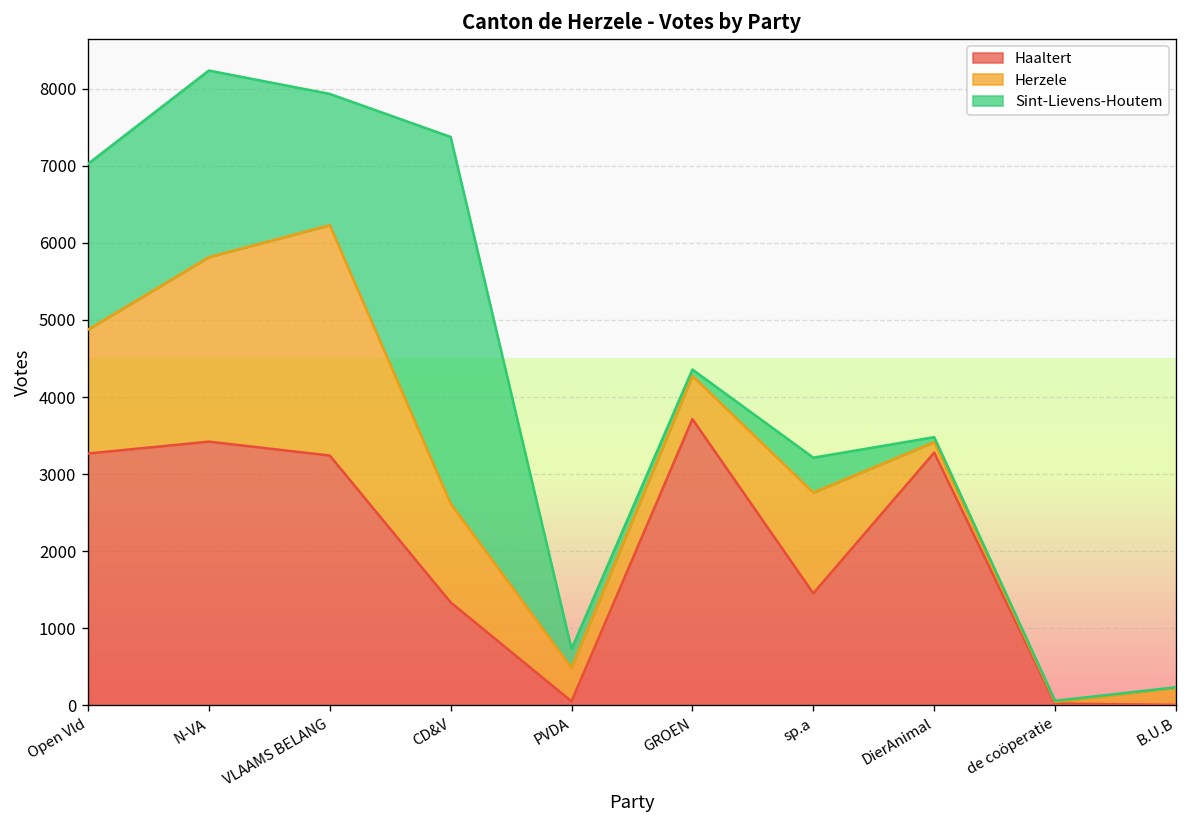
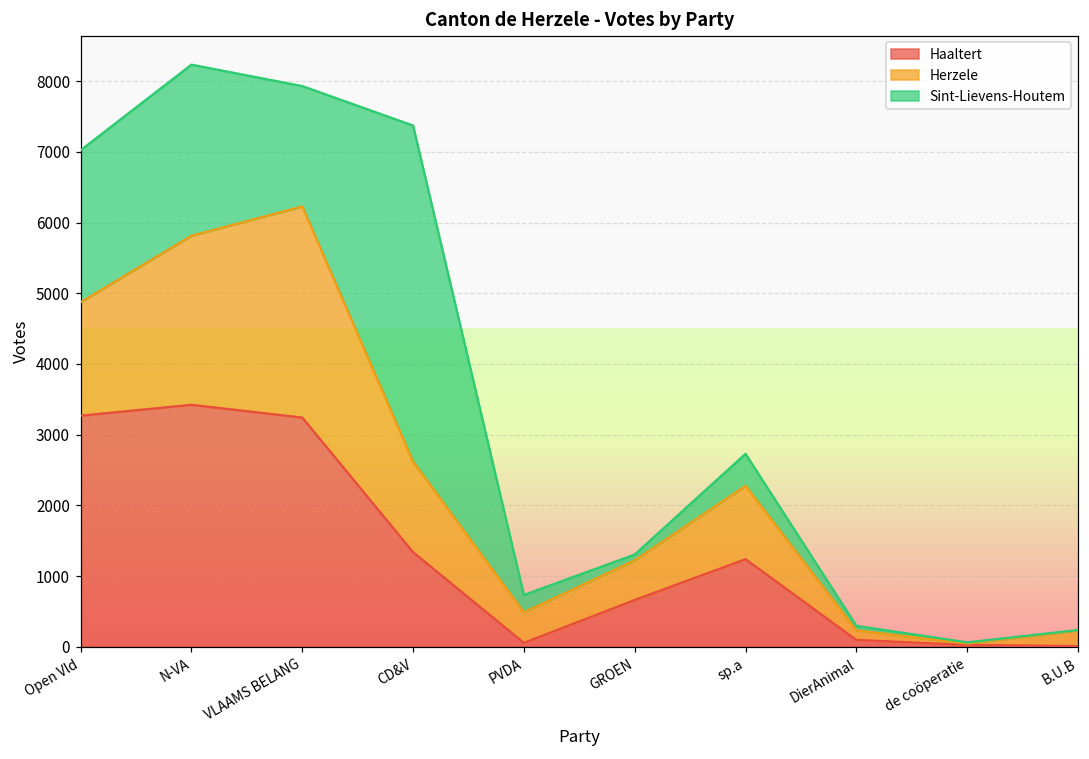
  {
    "Haaltert": {
      "Open Vld": 3300,
      "N-VA": 3400,
      "VLAAMS BELANG": 3200,
      "CD&V": 1300,
      "PVDA": 100,
-     "GROEN": 3700,
-     "sp.a": 1500,
-     "DierAnimal": 3300,
+     "GROEN": 700,
+     "sp.a": 1200,
+     "DierAnimal": 100,
      "B.U.B": 0
    },
    "Herzele": {
      "Open Vld": 1600,
      "N-VA": 2400,
      "VLAAMS BELANG": 3000,
      "CD&V": 1300,
      "PVDA": 400,
      "GROEN": 600,
-     "sp.a": 1300,
+     "sp.a": 1000,
      "DierAnimal": 100
    },
    "Sint-Lievens-Houtem": {
      "Open Vld": 2200,
      "N-VA": 2400,
      "VLAAMS BELANG": 1700,
      "CD&V": 4800,
      "PVDA": 200,
      "GROEN": 100,
      "sp.a": 500,
      "DierAnimal": 100
    }
  }
